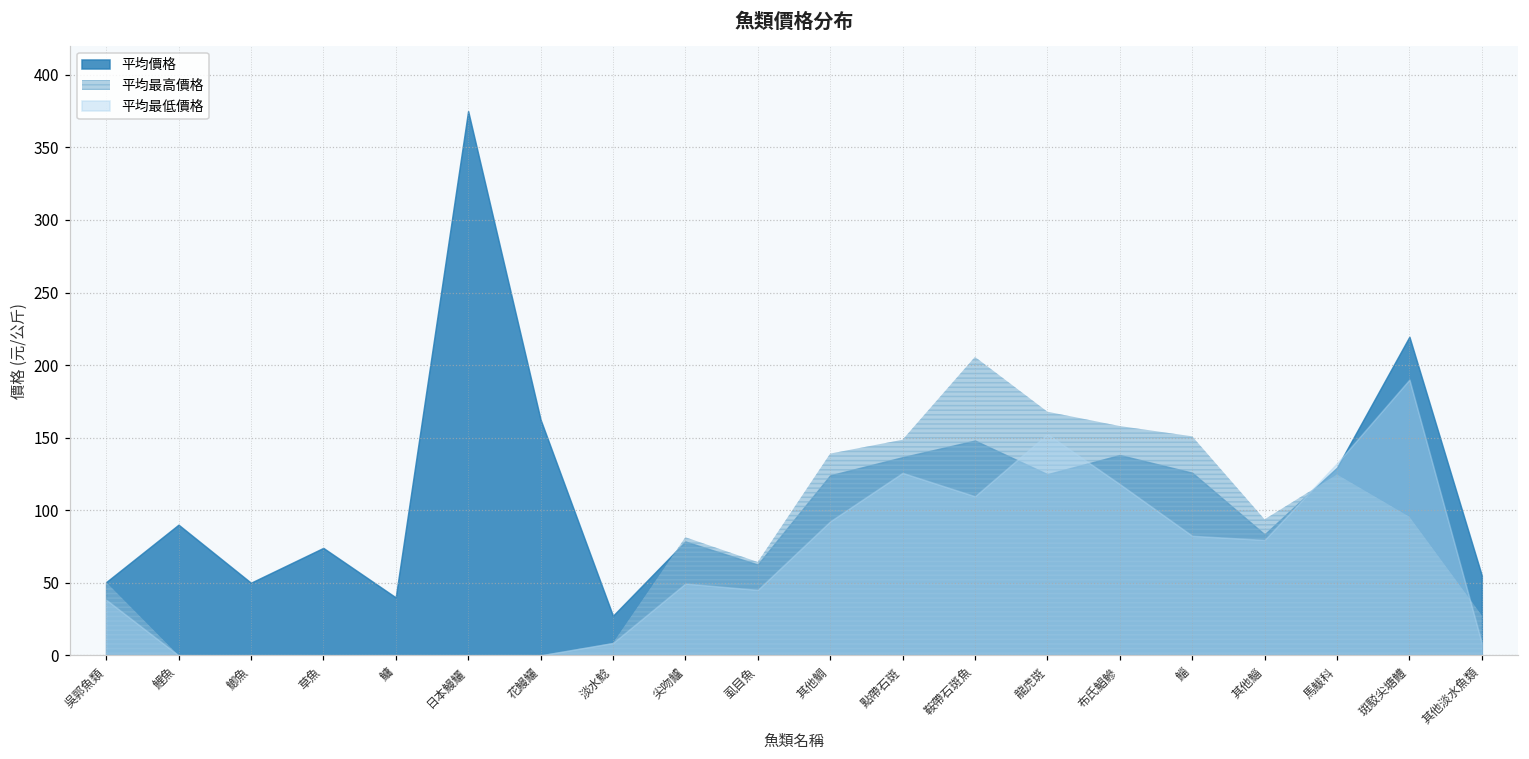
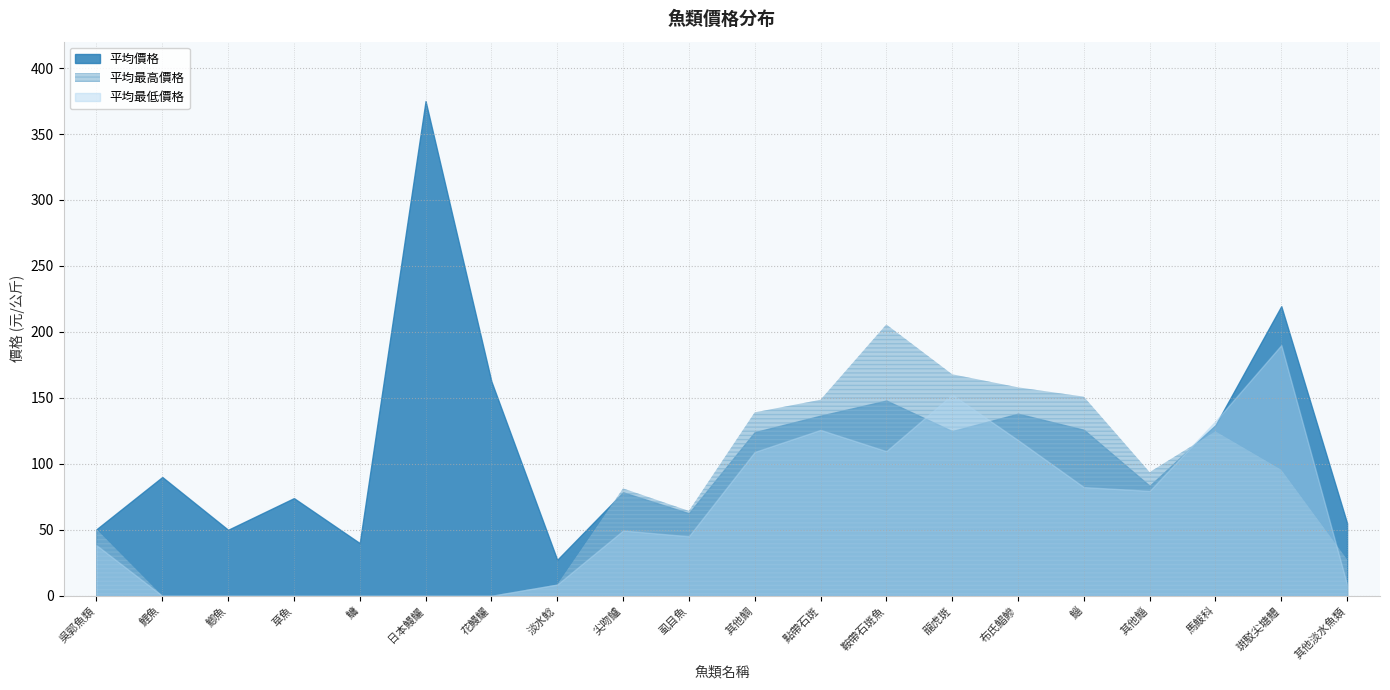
  {
    "平均價格": {
      "鯉魚": 90,
      "鯽魚": 50,
      "草魚": 74,
      "鱅": 40,
      "日本鰻鱺": 375,
      "花鰻鱺": 163,
      "淡水鯰": 27,
      "尖吻鱸": 78,
      "其他鯛": 124,
      "點帶石斑": 137,
      "鞍帶石斑魚": 148,
      "龍虎斑": 125,
      "布氏鯧鰺": 138,
      "鯔": 126,
      "其他鯔": 83,
      "馬鮁科": 129,
      "斑駁尖塘鱧": 220,
      "其他淡水魚類": 55
    },
    "平均最高價格": {
      "尖吻鱸": 81,
      "其他鯛": 139,
      "點帶石斑": 149,
      "鞍帶石斑魚": 206,
      "龍虎斑": 168,
      "布氏鯧鰺": 158,
      "鯔": 151,
      "其他鯔": 94,
      "馬鮁科": 125,
      "斑駁尖塘鱧": 96,
      "其他淡水魚類": 28
    },
    "平均最低價格": {
      "吳郭魚類": 38,
      "尖吻鱸": 49,
      "虱目魚": 45,
-     "其他鯛": 92,
+     "其他鯛": 109,
      "點帶石斑": 126,
      "鞍帶石斑魚": 110,
      "龍虎斑": 153,
      "布氏鯧鰺": 118,
      "鯔": 82,
      "其他鯔": 80,
      "馬鮁科": 132,
      "斑駁尖塘鱧": 190,
      "其他淡水魚類": 8
    }
  }
